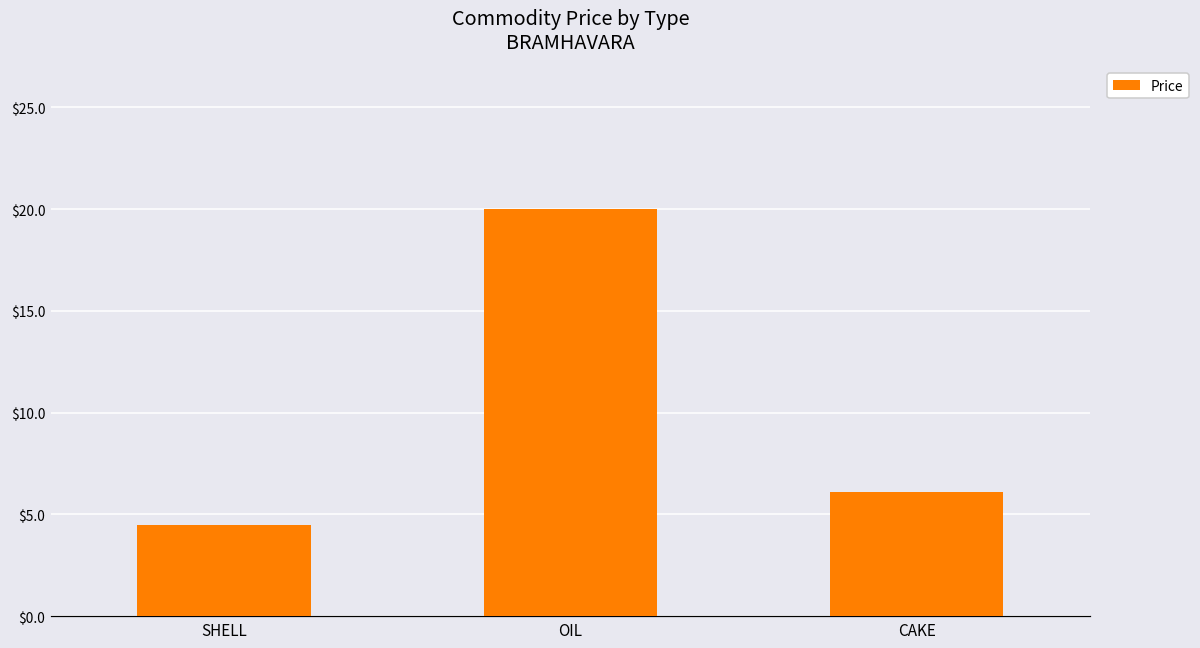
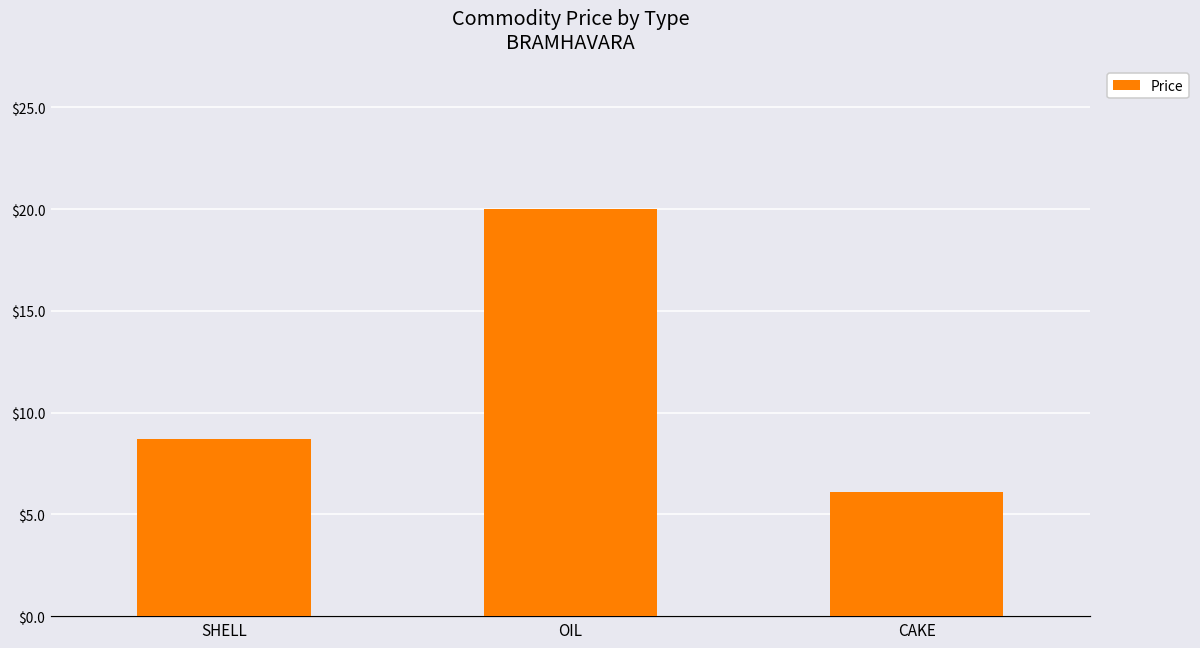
  {
-   "SHELL": "$4.5",
+   "SHELL": "$8.7",
    "OIL": "$20.0",
    "CAKE": "$6.1"
  }
